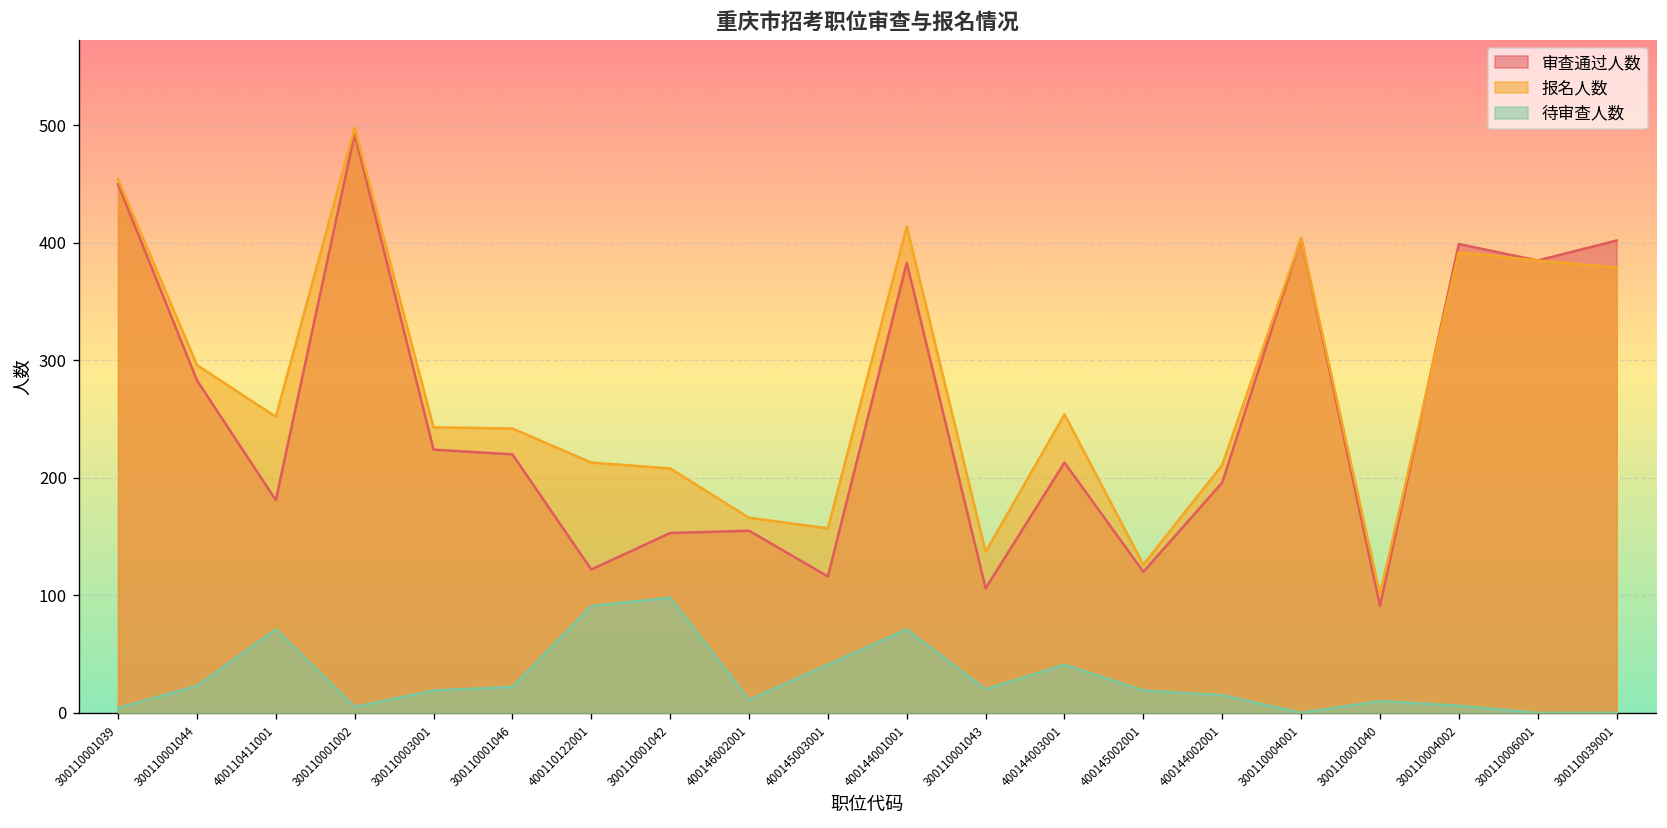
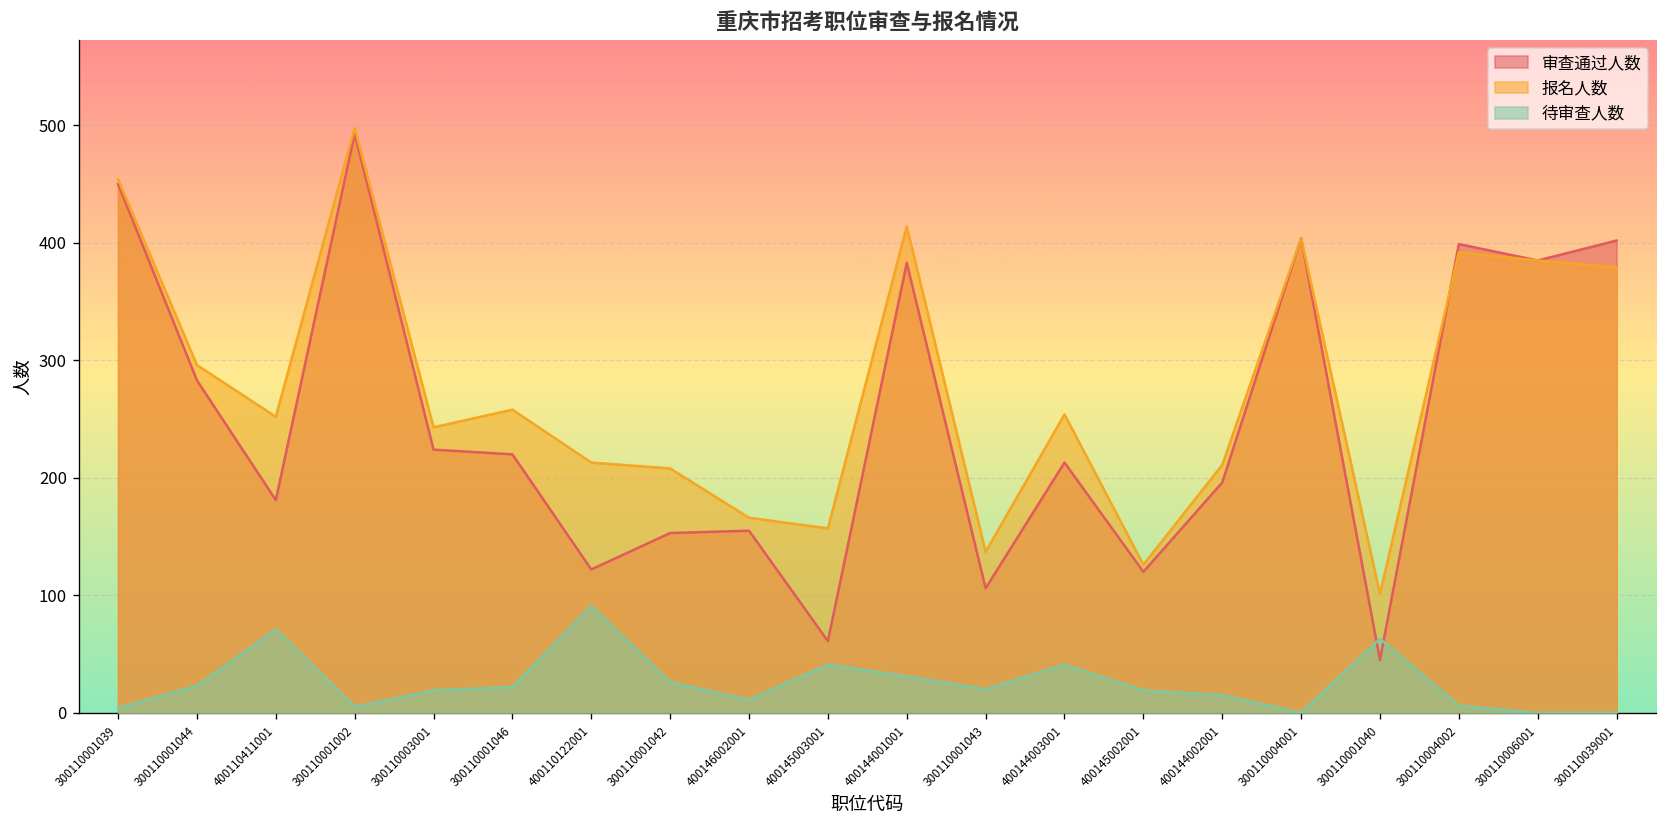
  {
    "审查通过人数": {
      "300110001039": 450,
      "300110001044": 280,
      "400110411001": 180,
      "300110001002": 490,
      "300110003001": 220,
      "300110001046": 220,
      "400110122001": 120,
      "300110001042": 150,
      "400146002001": 160,
-     "400145003001": 120,
+     "400145003001": 60,
      "400144001001": 380,
      "300110001043": 110,
      "400144003001": 210,
      "400145002001": 120,
      "400144002001": 200,
-     "300110001040": 90,
+     "300110001040": 50,
      "300110004002": 400,
      "300110039001": 400
    },
    "报名人数": {
      "300110001039": 450,
      "300110001044": 300,
      "400110411001": 250,
      "300110001002": 500,
      "300110003001": 240,
-     "300110001046": 240,
+     "300110001046": 260,
      "400110122001": 210,
      "300110001042": 210,
      "400146002001": 170,
      "400145003001": 160,
      "400144001001": 410,
      "300110001043": 140,
      "400144003001": 250,
      "400145002001": 130,
      "400144002001": 210,
      "300110001040": 100,
      "300110004002": 390,
      "300110039001": 380
    },
    "待审查人数": {
      "300110001039": 0,
      "300110001044": 20,
      "400110411001": 70,
      "300110001002": 10,
      "300110003001": 20,
      "300110001046": 20,
      "400110122001": 90,
-     "300110001042": 100,
+     "300110001042": 30,
      "400146002001": 10,
      "400145003001": 40,
-     "400144001001": 70,
+     "400144001001": 30,
      "300110001043": 20,
      "400144003001": 40,
      "400145002001": 20,
      "400144002001": 20,
      "300110004001": 0,
-     "300110001040": 10,
+     "300110001040": 60,
      "300110004002": 10,
      "300110006001": 0,
      "300110039001": 0
    }
  }
